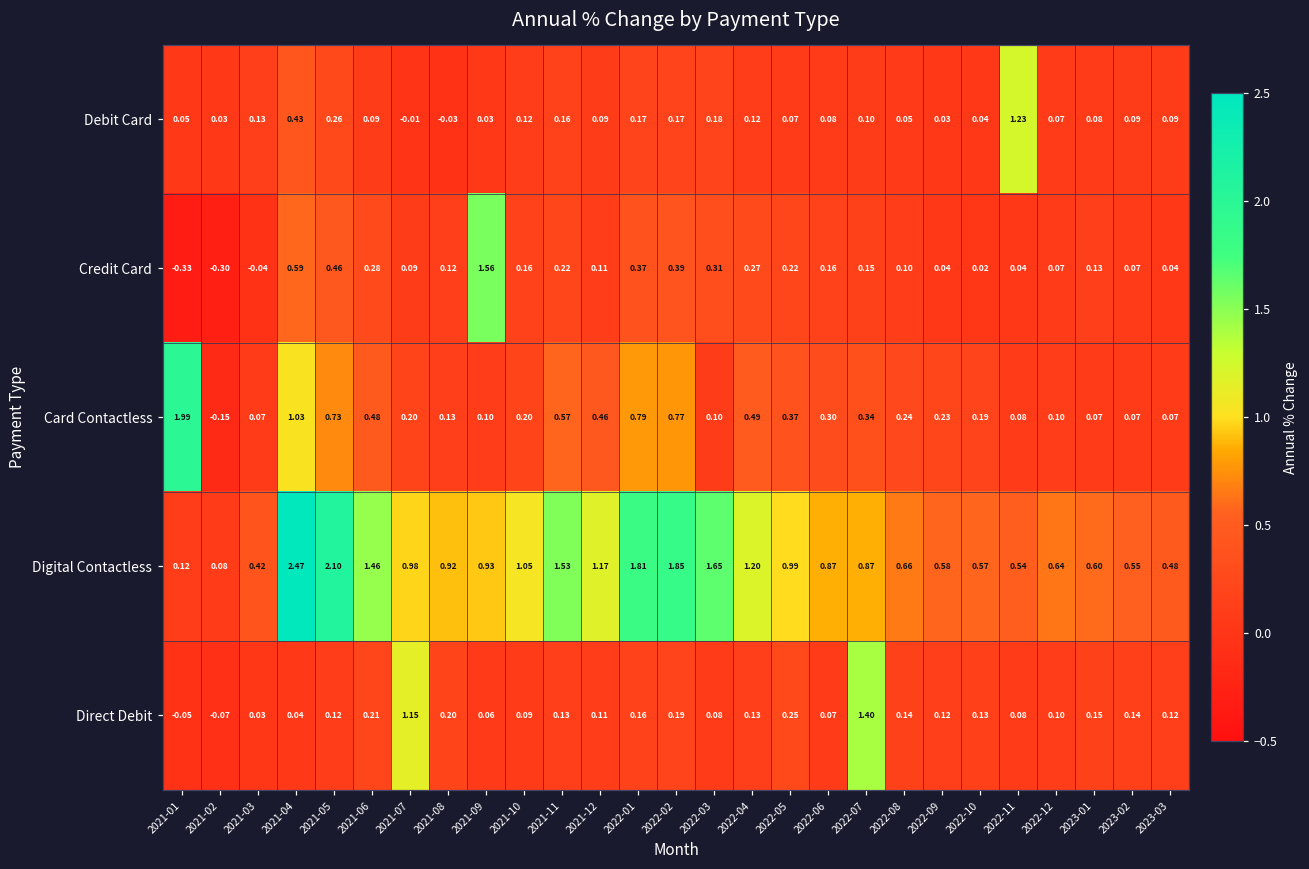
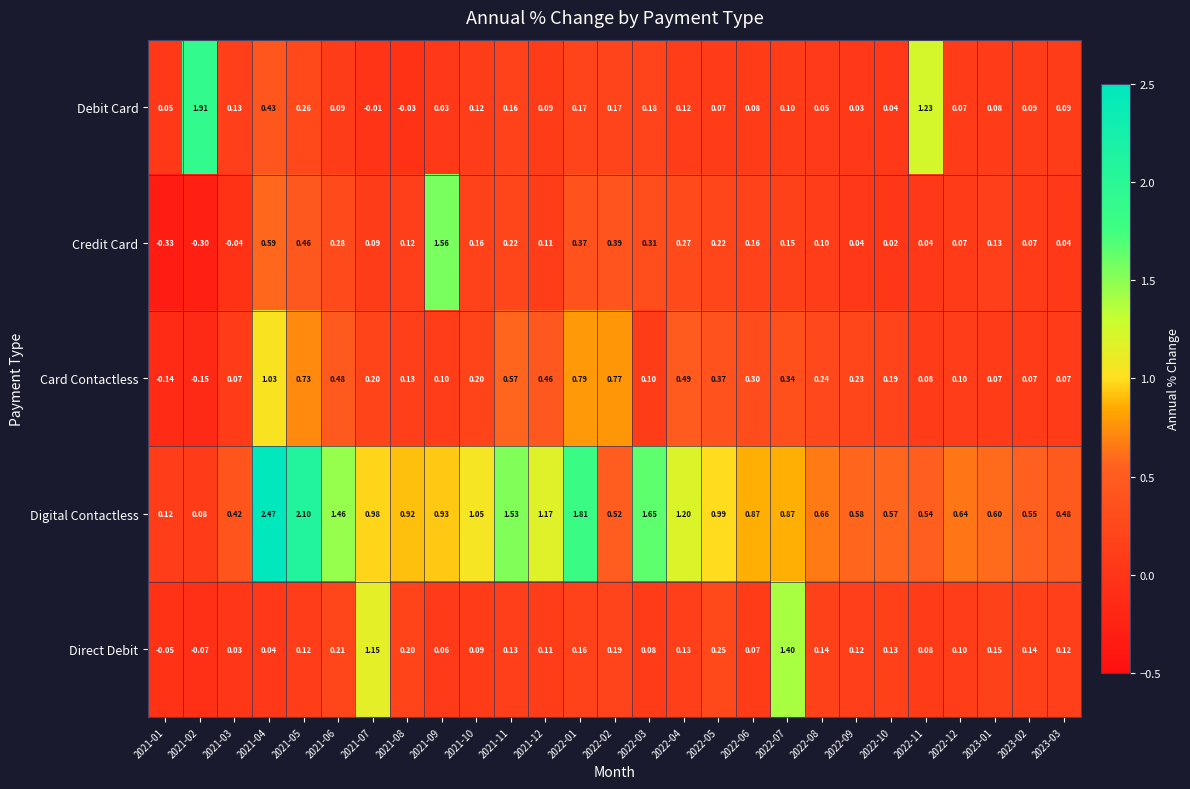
  {
    "Debit Card": {
      "2021-01": 0.05,
-     "2021-02": 0.03,
+     "2021-02": 1.91,
      "2021-03": 0.13,
      "2021-04": 0.43,
      "2021-05": 0.26,
      "2021-06": 0.09,
      "2021-07": -0.01,
      "2021-08": -0.03,
      "2021-09": 0.03,
      "2021-10": 0.12,
      "2021-11": 0.16,
      "2021-12": 0.09,
      "2022-01": 0.17,
      "2022-02": 0.17,
      "2022-03": 0.18,
      "2022-04": 0.12,
      "2022-05": 0.07,
      "2022-06": 0.08,
      "2022-07": 0.10,
      "2022-08": 0.05,
      "2022-09": 0.03,
      "2022-10": 0.04,
      "2022-11": 1.23,
      "2022-12": 0.07,
      "2023-01": 0.08,
      "2023-02": 0.09,
      "2023-03": 0.09
    },
    "Credit Card": {
      "2021-01": -0.33,
      "2021-02": -0.30,
      "2021-03": -0.04,
      "2021-04": 0.59,
      "2021-05": 0.46,
      "2021-06": 0.28,
      "2021-07": 0.09,
      "2021-08": 0.12,
      "2021-09": 1.56,
      "2021-10": 0.16,
      "2021-11": 0.22,
      "2021-12": 0.11,
      "2022-01": 0.37,
      "2022-02": 0.39,
      "2022-03": 0.31,
      "2022-04": 0.27,
      "2022-05": 0.22,
      "2022-06": 0.16,
      "2022-07": 0.15,
      "2022-08": 0.10,
      "2022-09": 0.04,
      "2022-10": 0.02,
      "2022-11": 0.04,
      "2022-12": 0.07,
      "2023-01": 0.13,
      "2023-02": 0.07,
      "2023-03": 0.04
    },
    "Card Contactless": {
-     "2021-01": 1.99,
+     "2021-01": -0.14,
      "2021-02": -0.15,
      "2021-03": 0.07,
      "2021-04": 1.03,
      "2021-05": 0.73,
      "2021-06": 0.48,
      "2021-07": 0.20,
      "2021-08": 0.13,
      "2021-09": 0.10,
      "2021-10": 0.20,
      "2021-11": 0.57,
      "2021-12": 0.46,
      "2022-01": 0.79,
      "2022-02": 0.77,
      "2022-03": 0.10,
      "2022-04": 0.49,
      "2022-05": 0.37,
      "2022-06": 0.30,
      "2022-07": 0.34,
      "2022-08": 0.24,
      "2022-09": 0.23,
      "2022-10": 0.19,
      "2022-11": 0.08,
      "2022-12": 0.10,
      "2023-01": 0.07,
      "2023-02": 0.07,
      "2023-03": 0.07
    },
    "Digital Contactless": {
      "2021-01": 0.12,
      "2021-02": 0.08,
      "2021-03": 0.42,
      "2021-04": 2.47,
      "2021-05": 2.10,
      "2021-06": 1.46,
      "2021-07": 0.98,
      "2021-08": 0.92,
      "2021-09": 0.93,
      "2021-10": 1.05,
      "2021-11": 1.53,
      "2021-12": 1.17,
      "2022-01": 1.81,
-     "2022-02": 1.85,
+     "2022-02": 0.52,
      "2022-03": 1.65,
      "2022-04": 1.20,
      "2022-05": 0.99,
      "2022-06": 0.87,
      "2022-07": 0.87,
      "2022-08": 0.66,
      "2022-09": 0.58,
      "2022-10": 0.57,
      "2022-11": 0.54,
      "2022-12": 0.64,
      "2023-01": 0.60,
      "2023-02": 0.55,
      "2023-03": 0.48
    },
    "Direct Debit": {
      "2021-01": -0.05,
      "2021-02": -0.07,
      "2021-03": 0.03,
      "2021-04": 0.04,
      "2021-05": 0.12,
      "2021-06": 0.21,
      "2021-07": 1.15,
      "2021-08": 0.20,
      "2021-09": 0.06,
      "2021-10": 0.09,
      "2021-11": 0.13,
      "2021-12": 0.11,
      "2022-01": 0.16,
      "2022-02": 0.19,
      "2022-03": 0.08,
      "2022-04": 0.13,
      "2022-05": 0.25,
      "2022-06": 0.07,
      "2022-07": 1.40,
      "2022-08": 0.14,
      "2022-09": 0.12,
      "2022-10": 0.13,
      "2022-11": 0.08,
      "2022-12": 0.10,
      "2023-01": 0.15,
      "2023-02": 0.14,
      "2023-03": 0.12
    }
  }
